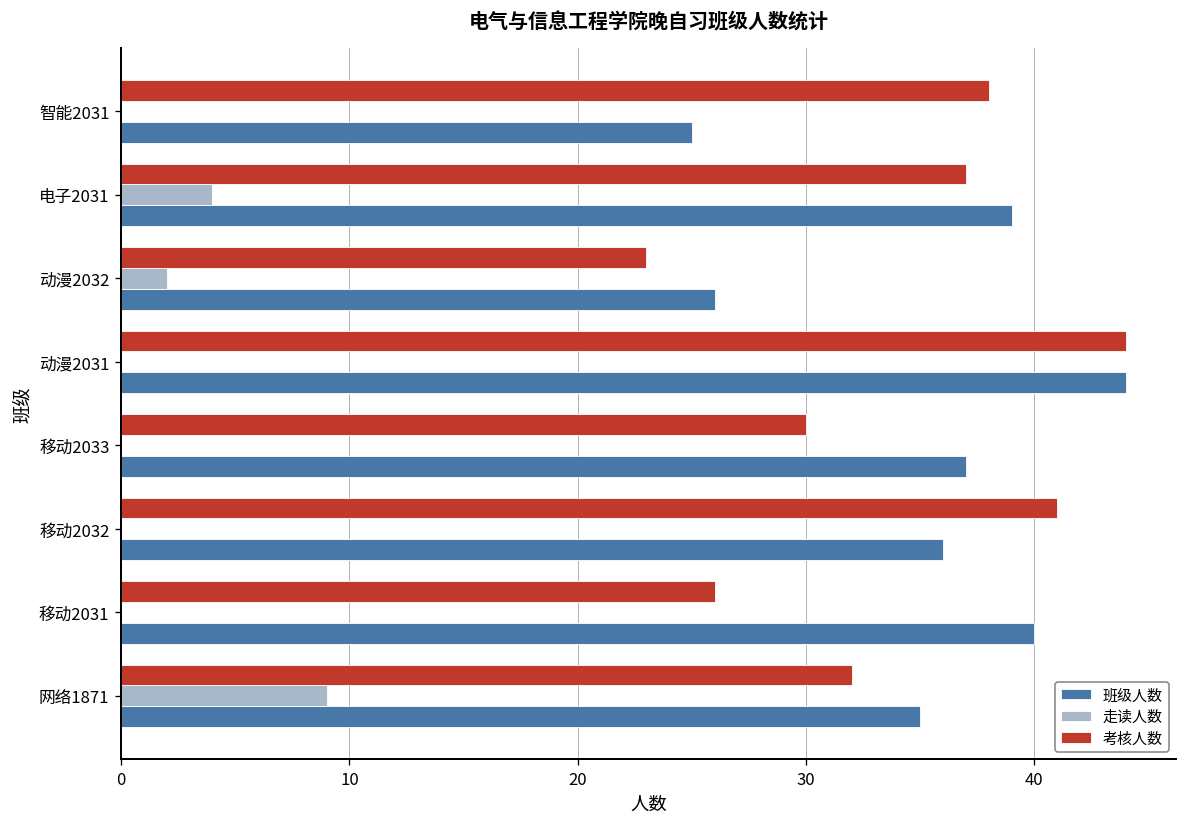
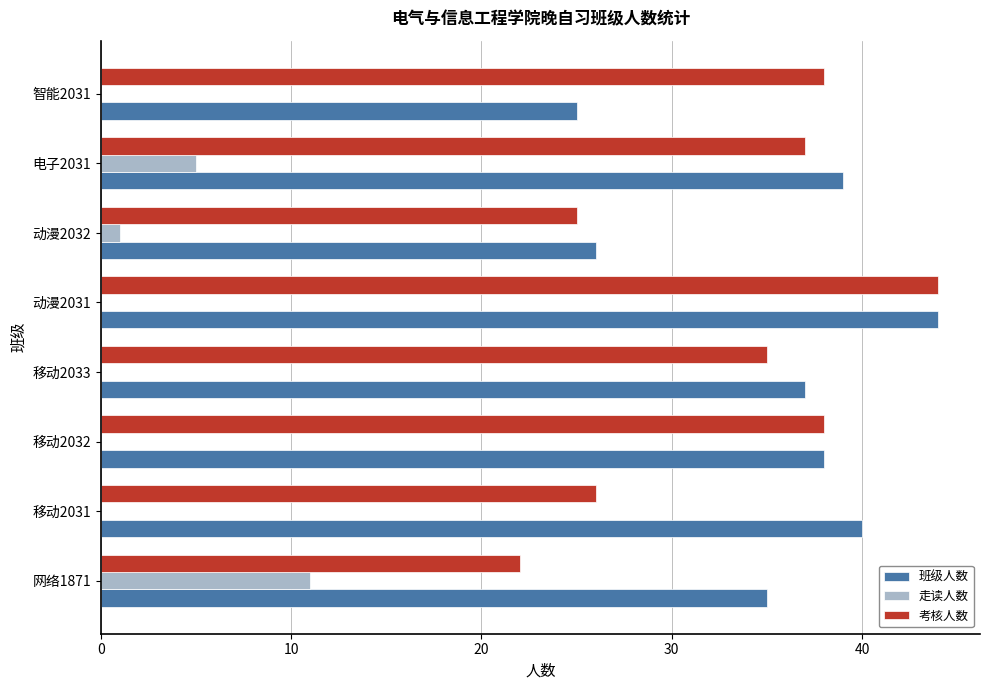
  {
    "班级人数": {
      "智能2031": 25,
      "电子2031": 39,
      "动漫2032": 26,
      "动漫2031": 44,
      "移动2033": 37,
-     "移动2032": 36,
+     "移动2032": 38,
      "移动2031": 40,
      "网络1871": 35
    },
    "走读人数": {
      "智能2031": 0,
-     "电子2031": 4,
-     "动漫2032": 2,
+     "电子2031": 5,
+     "动漫2032": 1,
      "动漫2031": 0,
      "移动2033": 0,
      "移动2032": 0,
      "移动2031": 0,
-     "网络1871": 9
+     "网络1871": 11
    },
    "考核人数": {
      "智能2031": 38,
      "电子2031": 37,
-     "动漫2032": 23,
+     "动漫2032": 25,
      "动漫2031": 44,
-     "移动2033": 30,
-     "移动2032": 41,
+     "移动2033": 35,
+     "移动2032": 38,
      "移动2031": 26,
-     "网络1871": 32
+     "网络1871": 22
    }
  }
